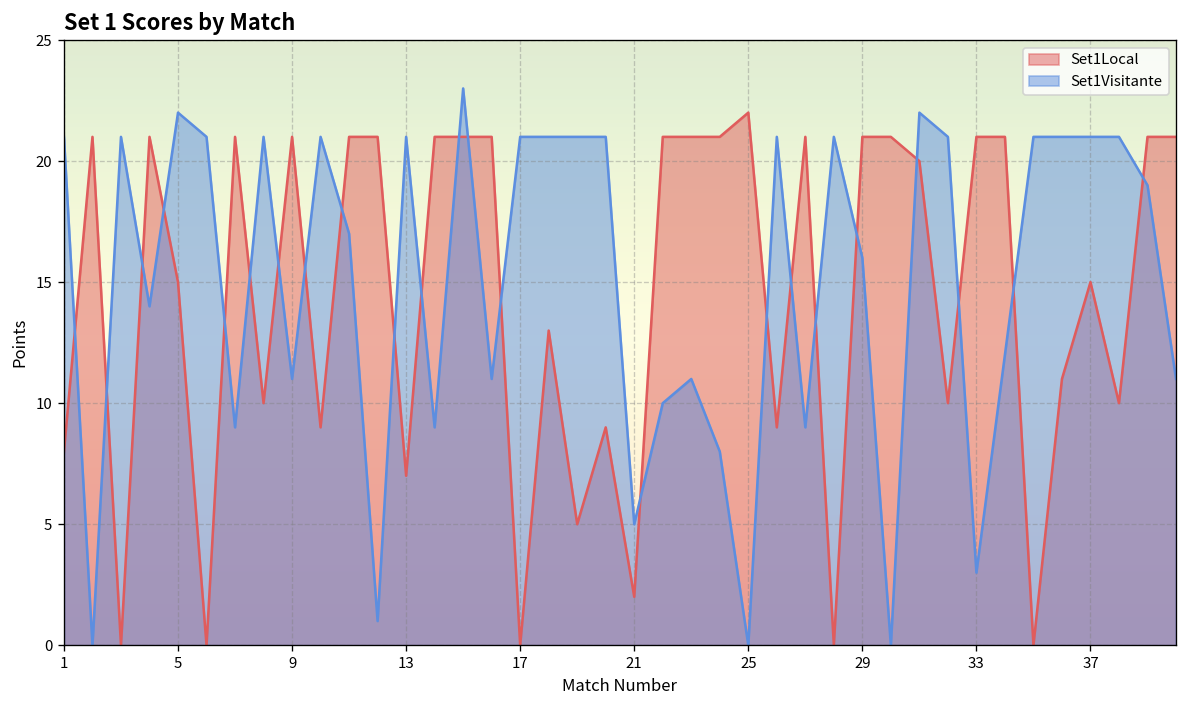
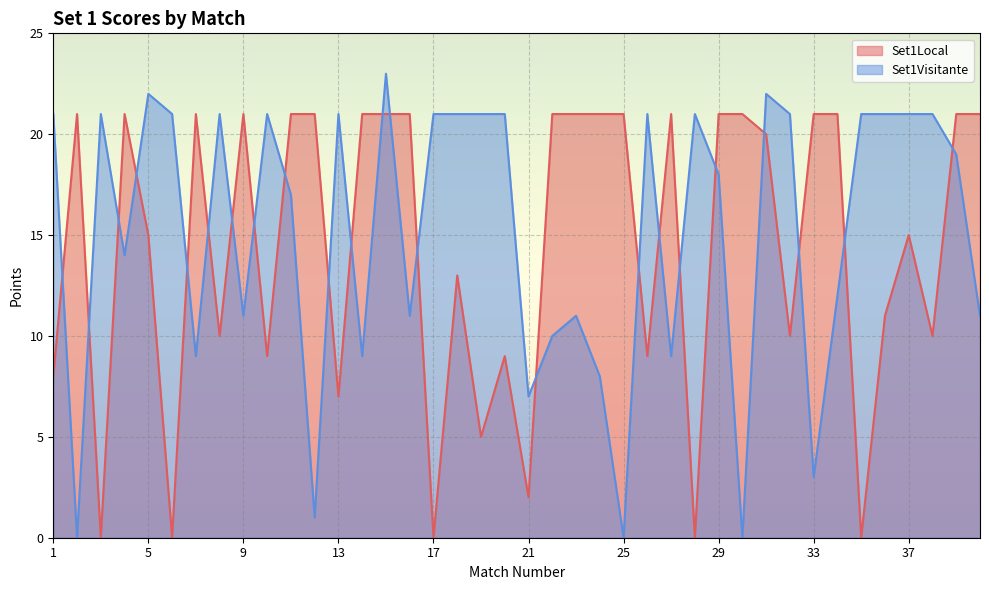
  {
    "Set1Local": {
      "1": 8,
      "5": 15,
      "9": 21,
      "13": 7,
      "17": 0,
      "21": 2,
-     "25": 22,
+     "25": 21,
      "29": 21,
      "33": 21,
      "37": 15
    },
    "Set1Visitante": {
      "1": 21,
      "5": 22,
      "9": 11,
      "13": 21,
      "17": 21,
-     "21": 5,
+     "21": 7,
      "25": 0,
-     "29": 16,
+     "29": 18,
      "33": 3,
      "37": 21
    }
  }
